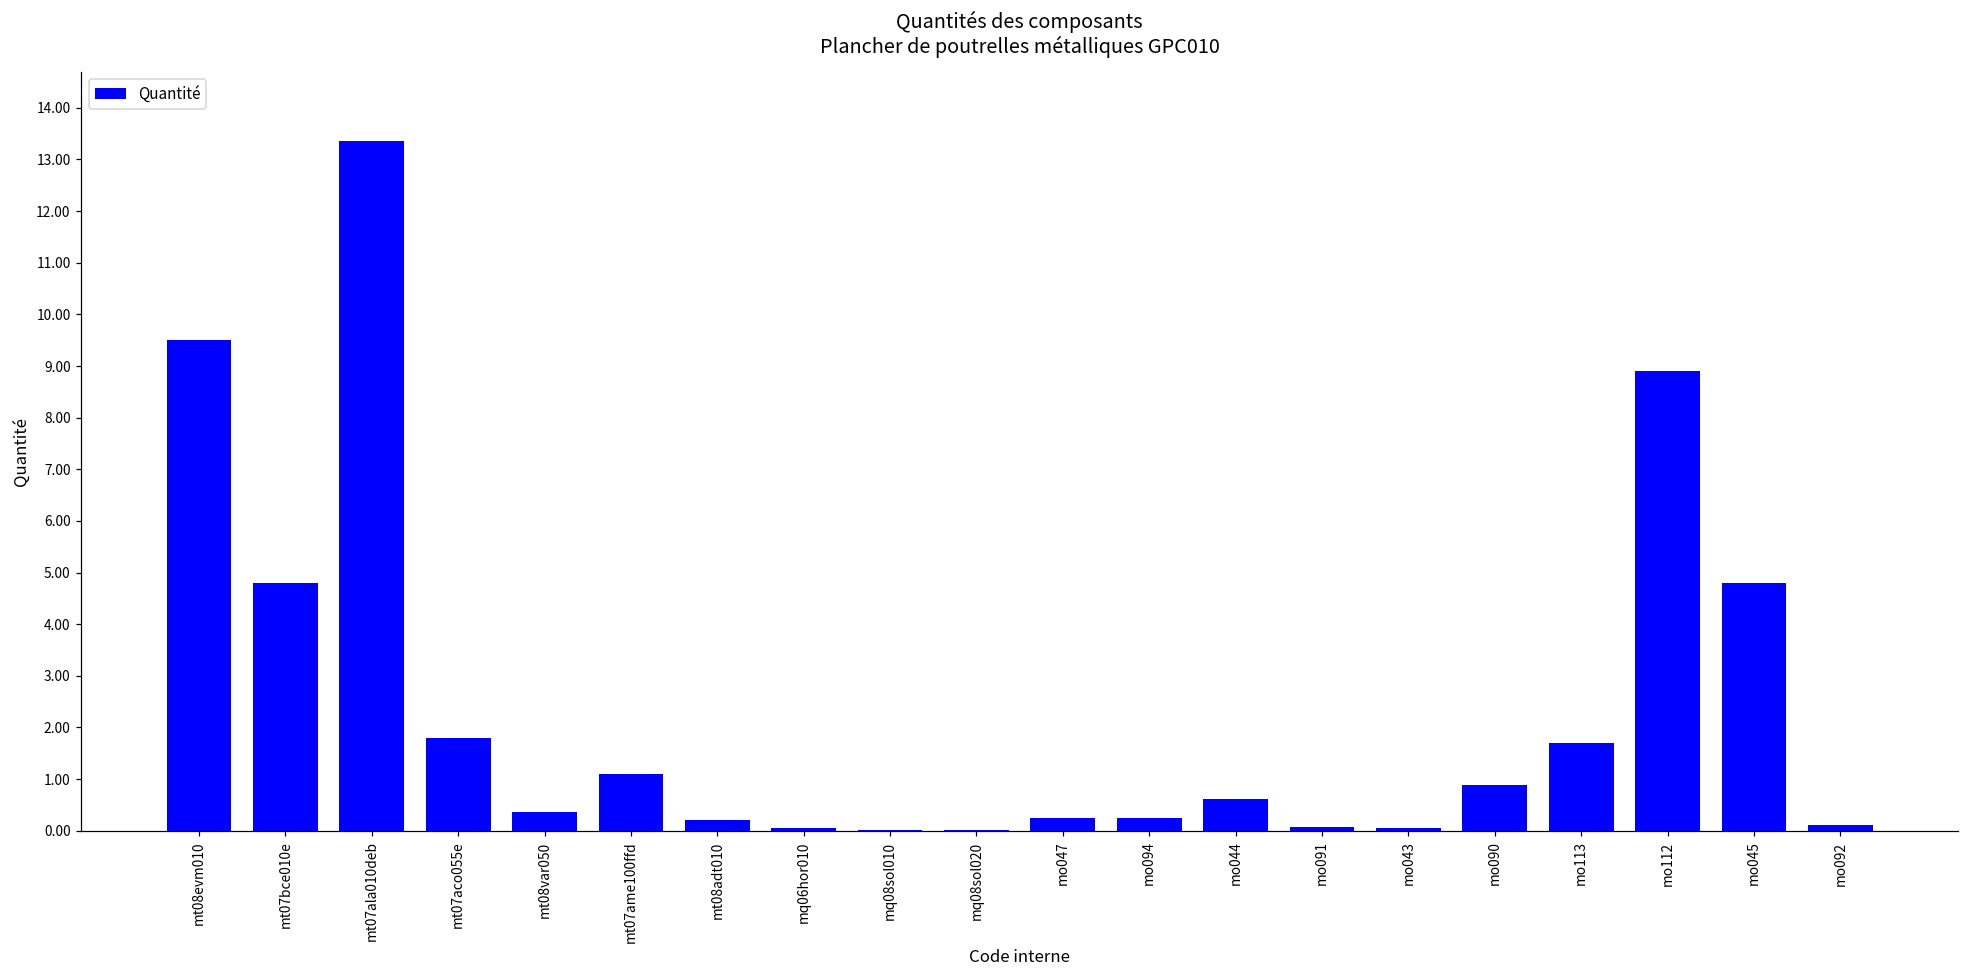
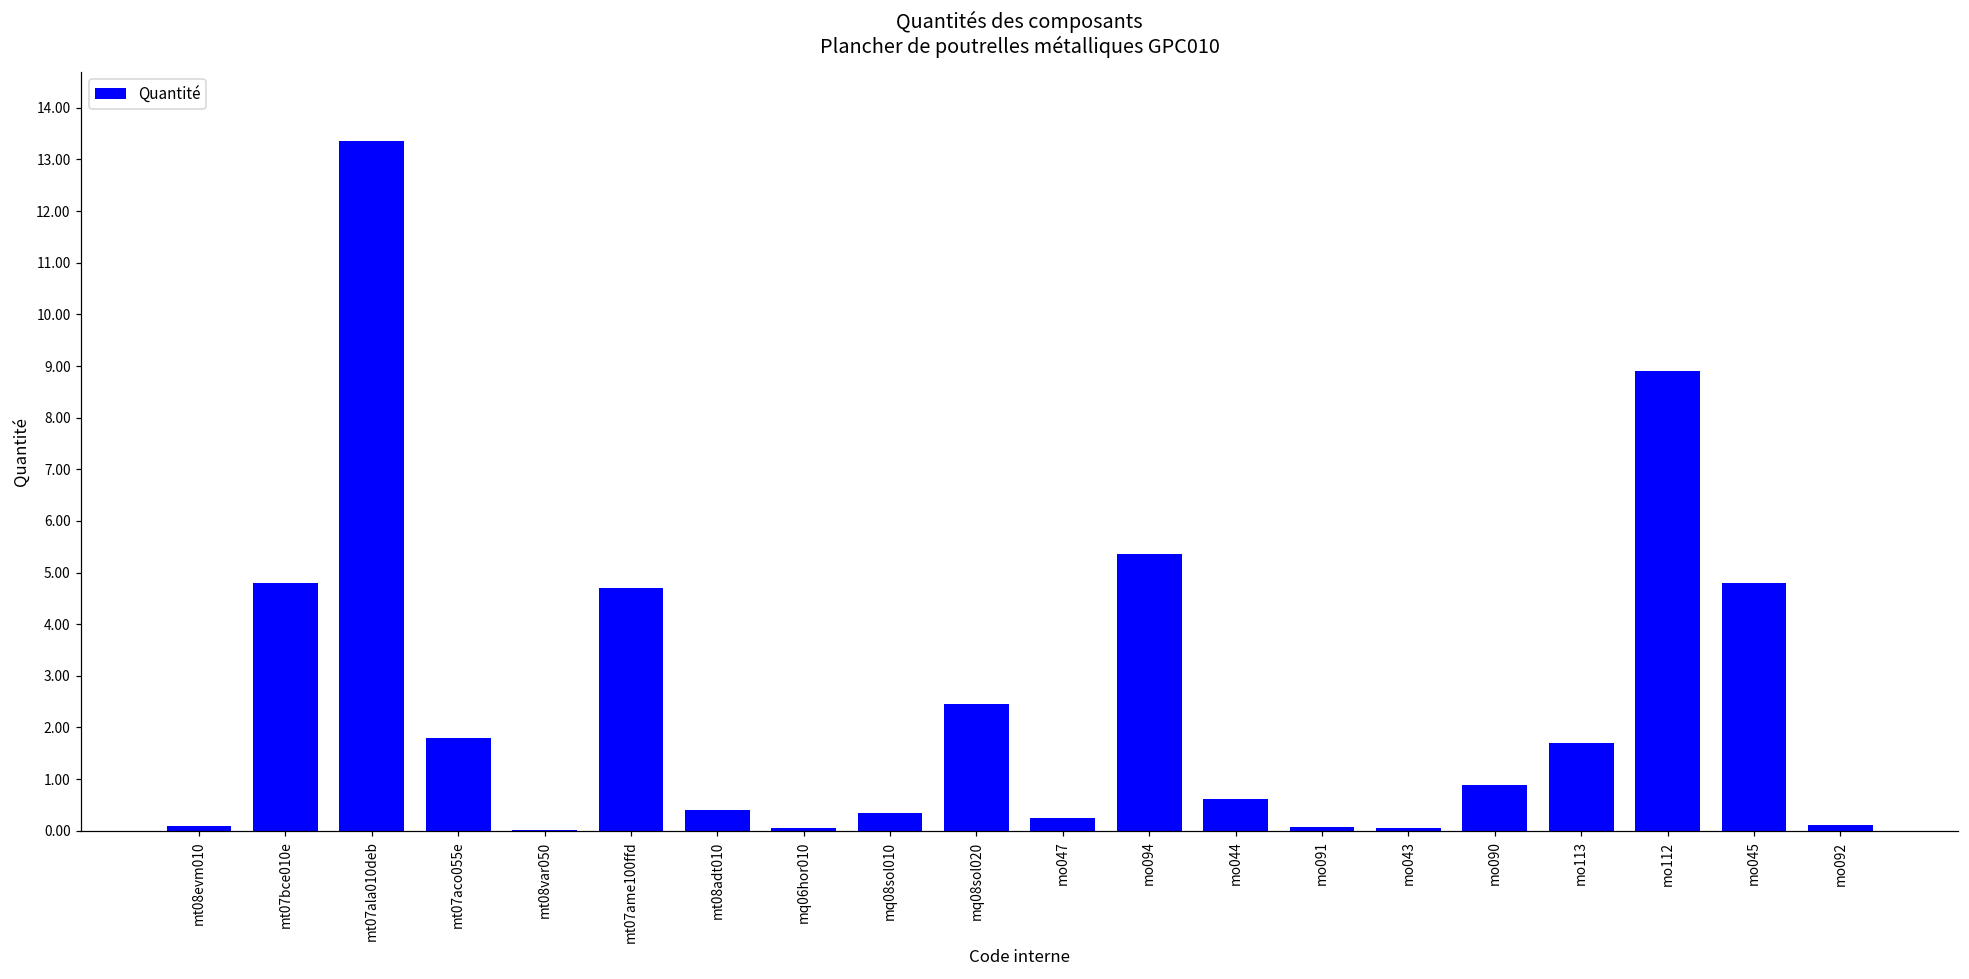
  {
-   "mt08evm010": 9.5,
+   "mt08evm010": 0.1,
    "mt07bce010e": 4.8,
    "mt07ala010deb": 13.4,
    "mt07aco055e": 1.8,
-   "mt08var050": 0.4,
-   "mt07ame100ffd": 1.1,
-   "mt08adt010": 0.2,
-   "mq08sol010": 0.0,
-   "mq08sol020": 0.0,
+   "mt08var050": 0.0,
+   "mt07ame100ffd": 4.7,
+   "mt08adt010": 0.4,
+   "mq08sol010": 0.3,
+   "mq08sol020": 2.4,
    "mo047": 0.2,
-   "mo094": 0.2,
+   "mo094": 5.4,
    "mo044": 0.6,
    "mo091": 0.1,
    "mo043": 0.1,
    "mo090": 0.9,
    "mo113": 1.7,
    "mo112": 8.9,
    "mo045": 4.8,
    "mo092": 0.1
  }
